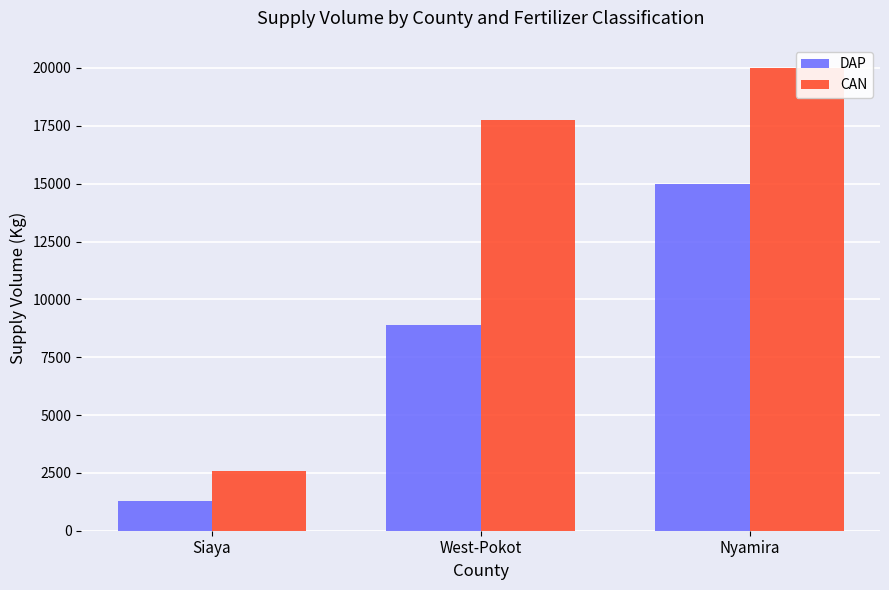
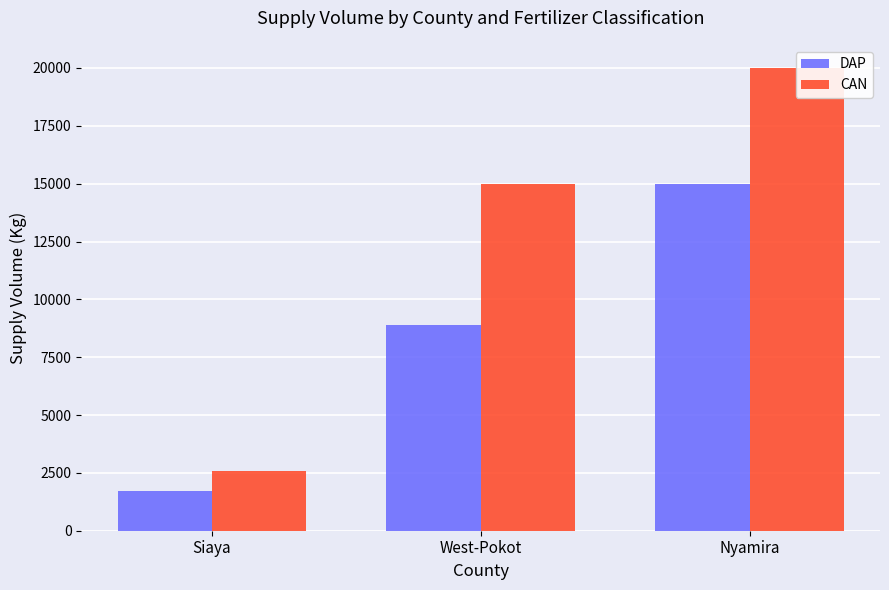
  {
    "DAP": {
-     "Siaya": 1300,
+     "Siaya": 1700,
      "West-Pokot": 8900,
      "Nyamira": 15000
    },
    "CAN": {
      "Siaya": 2600,
-     "West-Pokot": 17800
+     "West-Pokot": 15000
    }
  }
